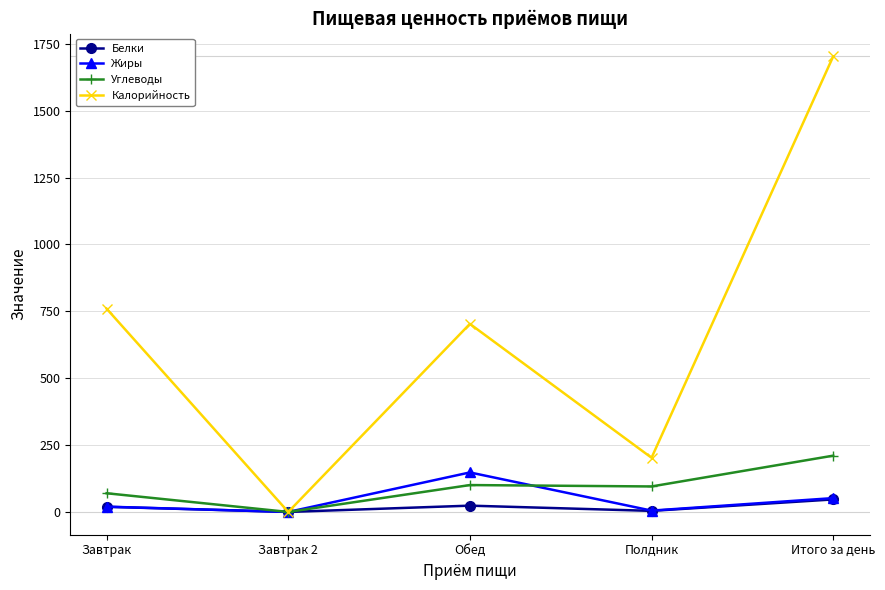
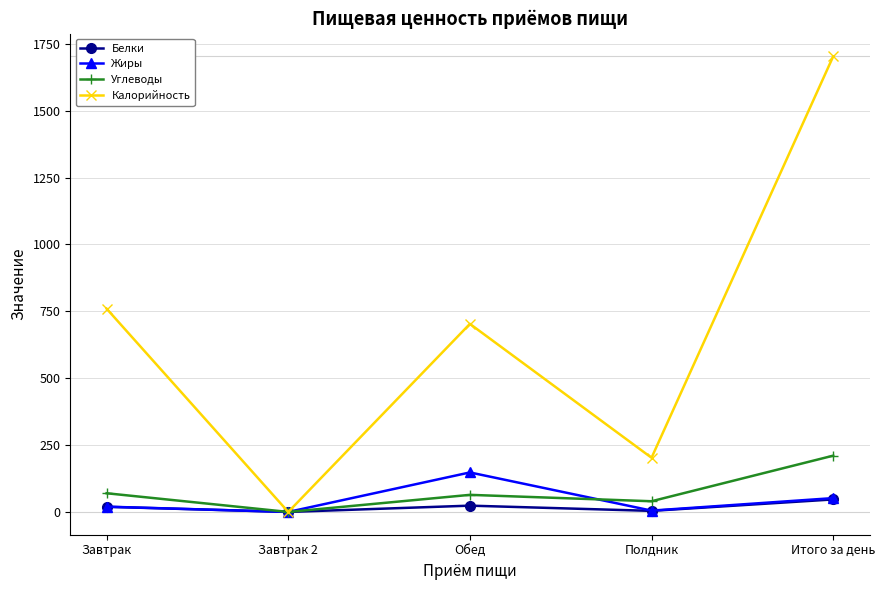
  {
    "Белки": {
      "Обед": 20
    },
    "Жиры": {
      "Обед": 150
    },
    "Углеводы": {
      "Завтрак": 70,
-     "Обед": 100,
-     "Полдник": 100,
+     "Обед": 60,
+     "Полдник": 40,
      "Итого за день": 210
    },
    "Калорийность": {
      "Завтрак": 760,
      "Обед": 700,
      "Полдник": 200,
      "Итого за день": 1700
    }
  }
